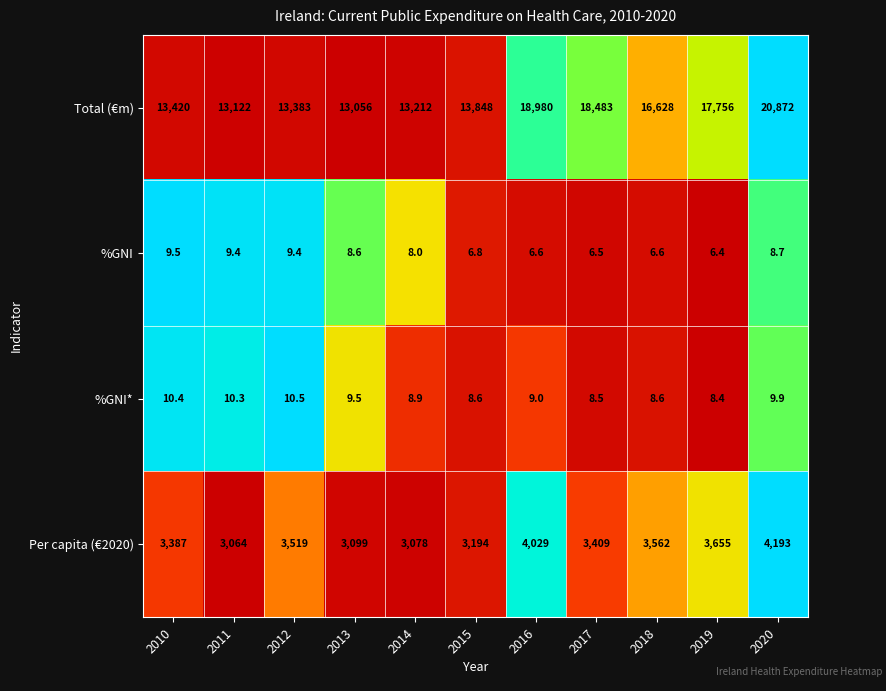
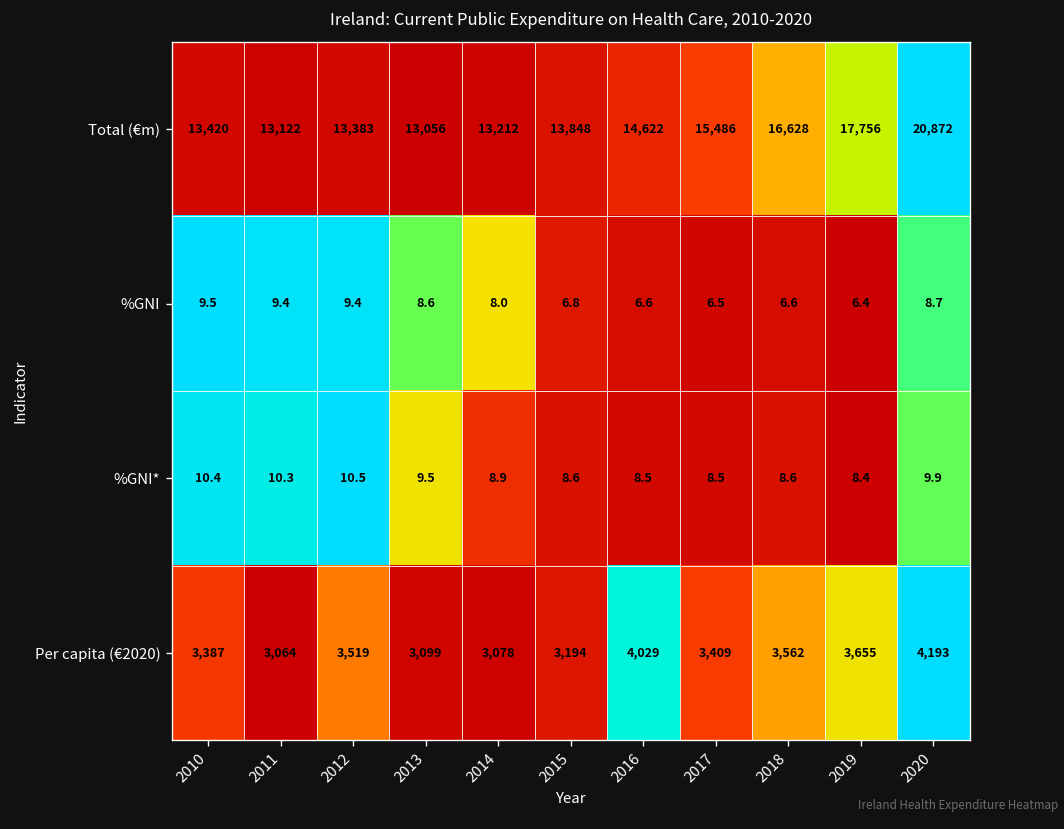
  {
    "Total (€m)": {
      "2010": "13,420",
      "2011": "13,122",
      "2012": "13,383",
      "2013": "13,056",
      "2014": "13,212",
      "2015": "13,848",
-     "2016": "18,980",
-     "2017": "18,483",
+     "2016": "14,622",
+     "2017": "15,486",
      "2018": "16,628",
      "2019": "17,756",
      "2020": "20,872"
    },
    "%GNI": {
      "2010": "9.5",
      "2011": "9.4",
      "2012": "9.4",
      "2013": "8.6",
      "2014": "8.0",
      "2015": "6.8",
      "2016": "6.6",
      "2017": "6.5",
      "2018": "6.6",
      "2019": "6.4",
      "2020": "8.7"
    },
    "%GNI*": {
      "2010": "10.4",
      "2011": "10.3",
      "2012": "10.5",
      "2013": "9.5",
      "2014": "8.9",
      "2015": "8.6",
-     "2016": "9.0",
+     "2016": "8.5",
      "2017": "8.5",
      "2018": "8.6",
      "2019": "8.4",
      "2020": "9.9"
    },
    "Per capita (€2020)": {
      "2010": "3,387",
      "2011": "3,064",
      "2012": "3,519",
      "2013": "3,099",
      "2014": "3,078",
      "2015": "3,194",
      "2016": "4,029",
      "2017": "3,409",
      "2018": "3,562",
      "2019": "3,655",
      "2020": "4,193"
    }
  }
